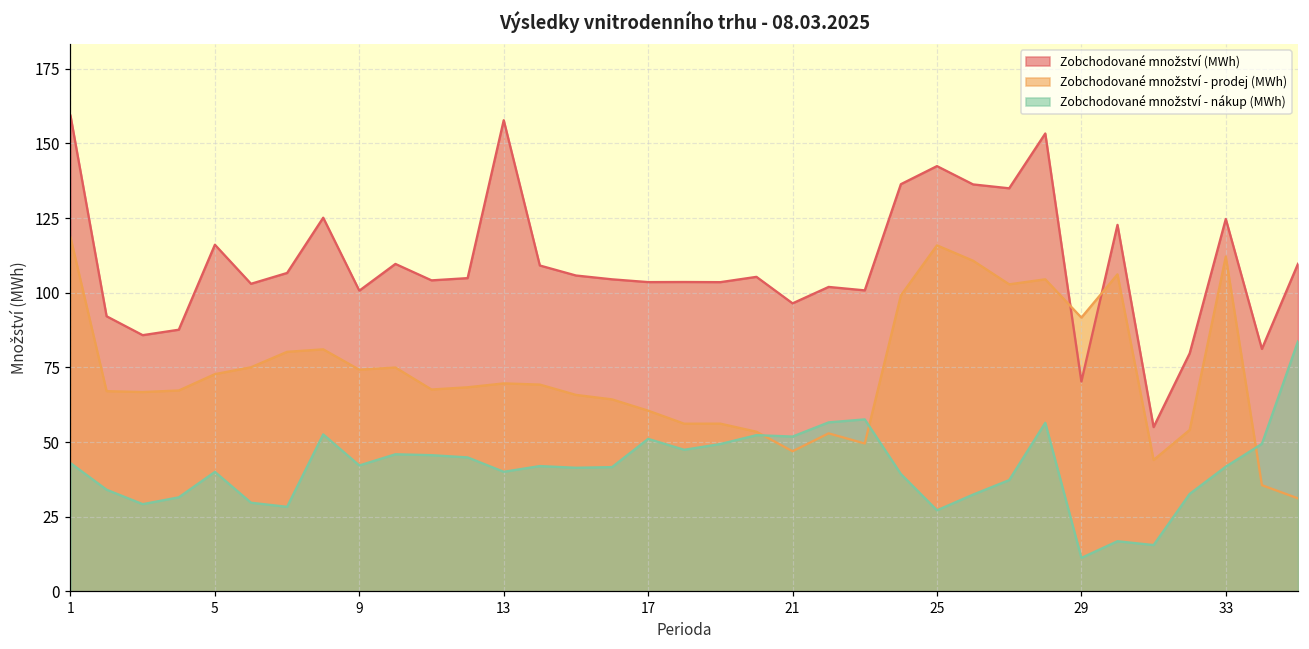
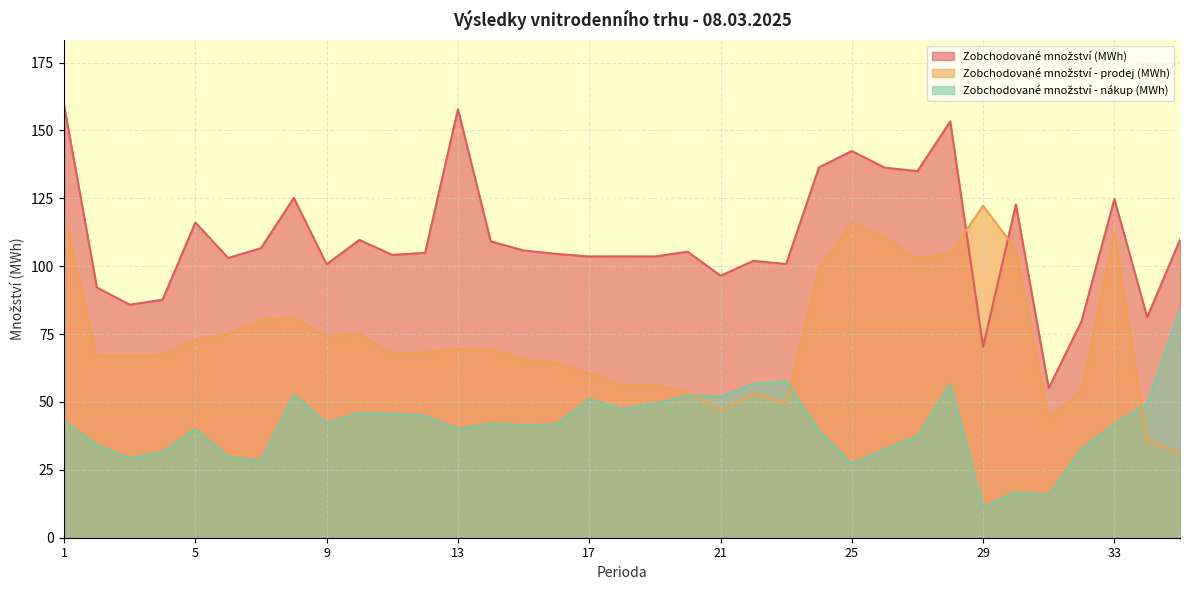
  {
    "Zobchodované množství (MWh)": {
      "1": 159,
      "5": 116,
      "9": 101,
      "13": 158,
      "17": 104,
      "21": 96,
      "25": 142,
      "29": 70,
      "33": 125
    },
    "Zobchodované množství - prodej (MWh)": {
      "1": 119,
      "5": 73,
      "9": 74,
      "13": 70,
      "17": 61,
      "21": 47,
      "25": 116,
-     "29": 92,
+     "29": 122,
      "33": 112
    },
    "Zobchodované množství - nákup (MWh)": {
      "1": 43,
      "5": 40,
      "9": 42,
      "13": 40,
      "17": 51,
      "21": 52,
      "25": 27,
      "29": 11,
      "33": 42
    }
  }
